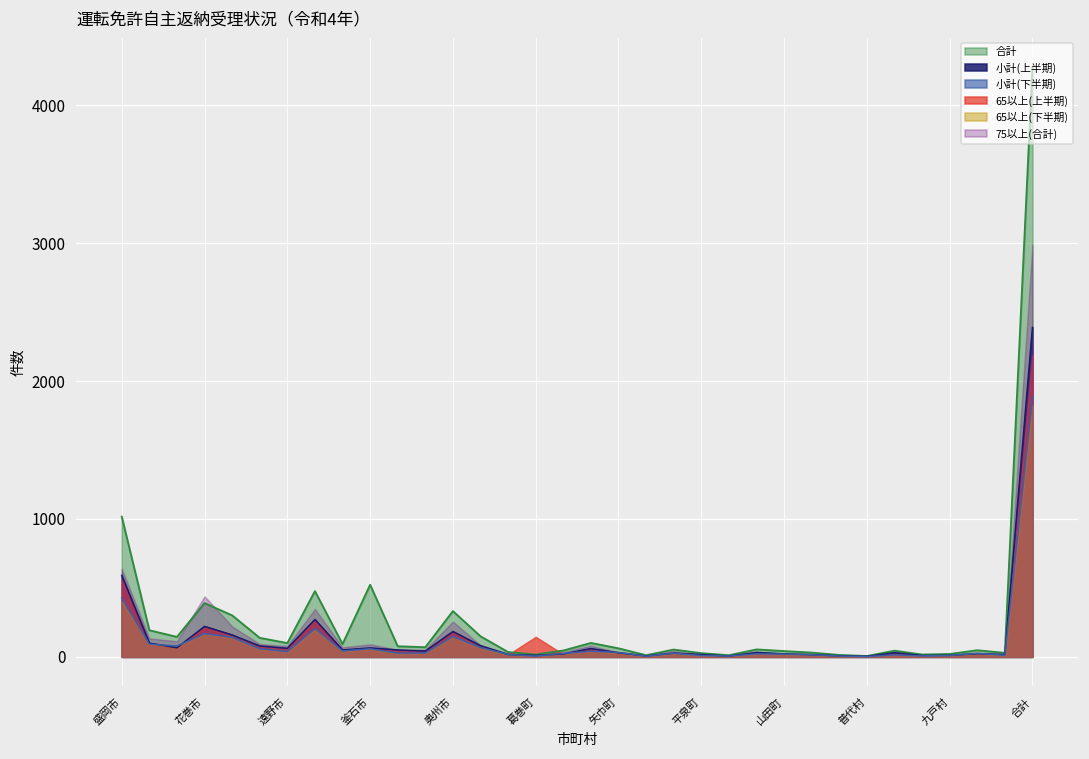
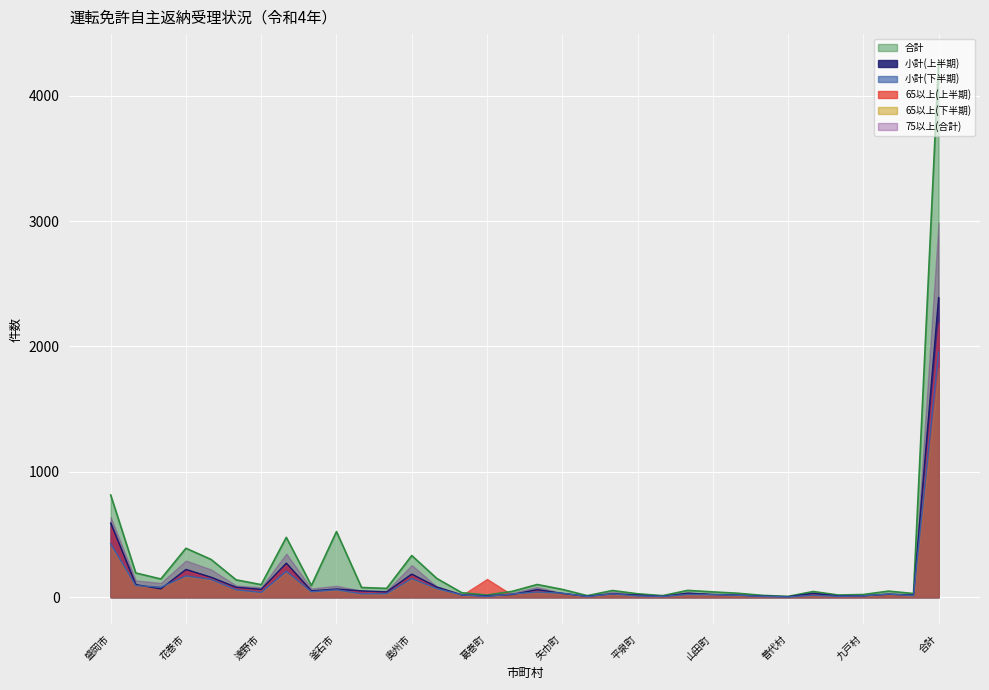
  {
    "合計": {
-     "盛岡市": 1020,
+     "盛岡市": 820,
      "花巻市": 390,
      "遠野市": 100,
      "釜石市": 520,
      "奥州市": 330,
      "矢巾町": 60
    },
    "小計(上半期)": {
      "盛岡市": 590,
      "合計": 2390
    },
    "小計(下半期)": {
-     "合計": 1890
+     "合計": 1960
    },
    "65以上(上半期)": {
      "盛岡市": 560,
      "葛巻町": 150,
      "合計": 2190
    },
    "65以上(下半期)": {
      "合計": 1830
    },
    "75以上(合計)": {
      "盛岡市": 640,
-     "花巻市": 440,
+     "花巻市": 290,
      "釜石市": 90,
      "奥州市": 260,
      "合計": 2990
    }
  }
